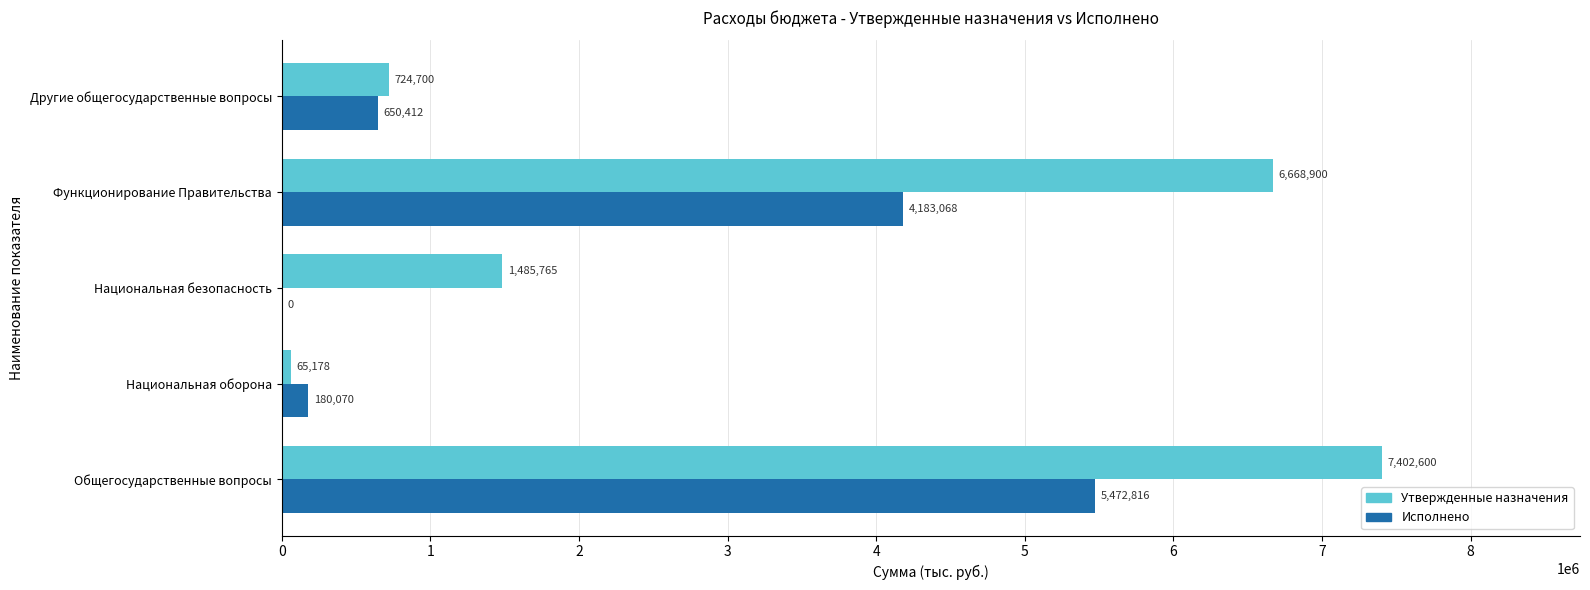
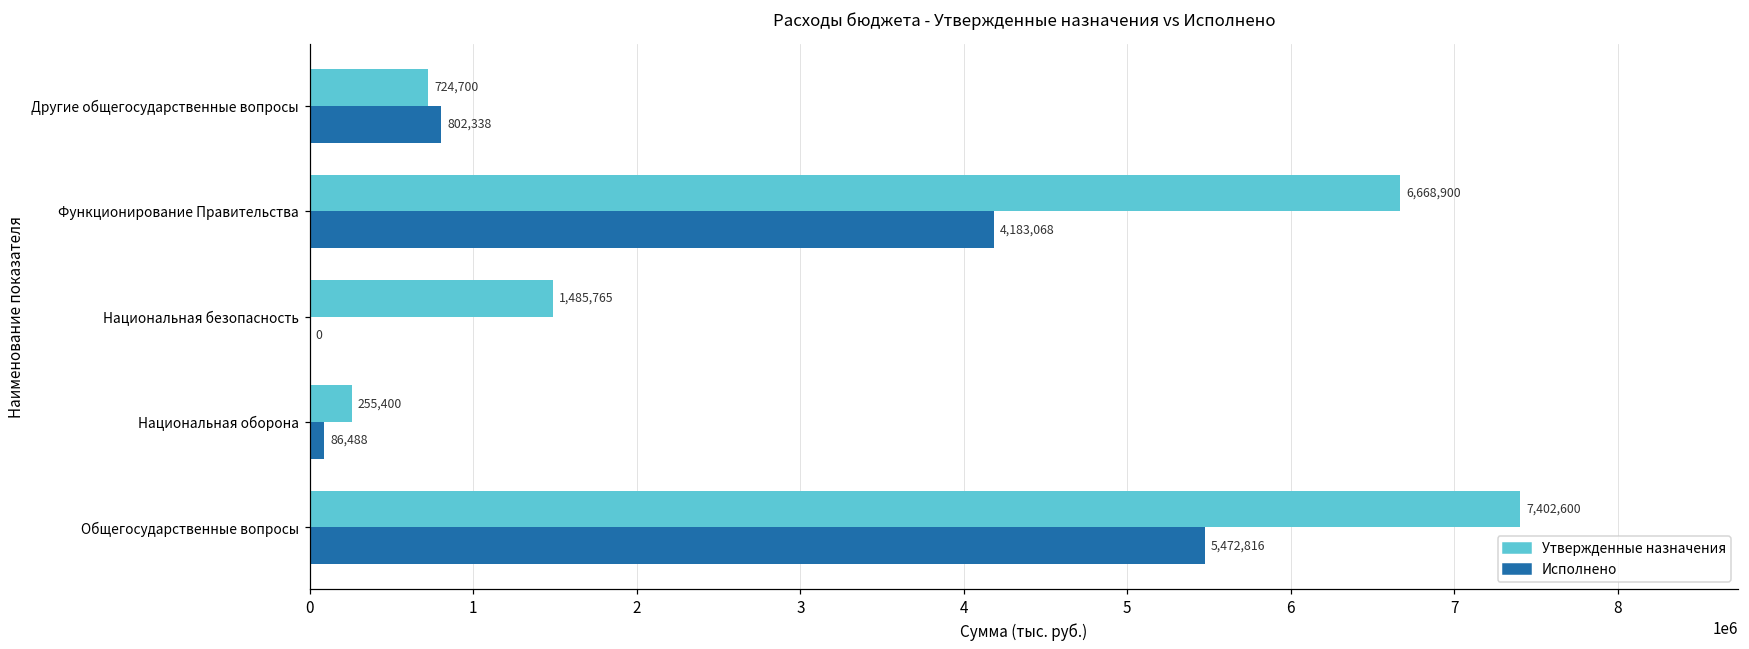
  {
    "Утвержденные назначения": {
      "Другие общегосударственные вопросы": "724,700",
      "Функционирование Правительства": "6,668,900",
      "Национальная безопасность": "1,485,765",
-     "Национальная оборона": "65,178",
+     "Национальная оборона": "255,400",
      "Общегосударственные вопросы": "7,402,600"
    },
    "Исполнено": {
-     "Другие общегосударственные вопросы": "650,412",
+     "Другие общегосударственные вопросы": "802,338",
      "Функционирование Правительства": "4,183,068",
      "Национальная безопасность": "0",
-     "Национальная оборона": "180,070",
+     "Национальная оборона": "86,488",
      "Общегосударственные вопросы": "5,472,816"
    }
  }
